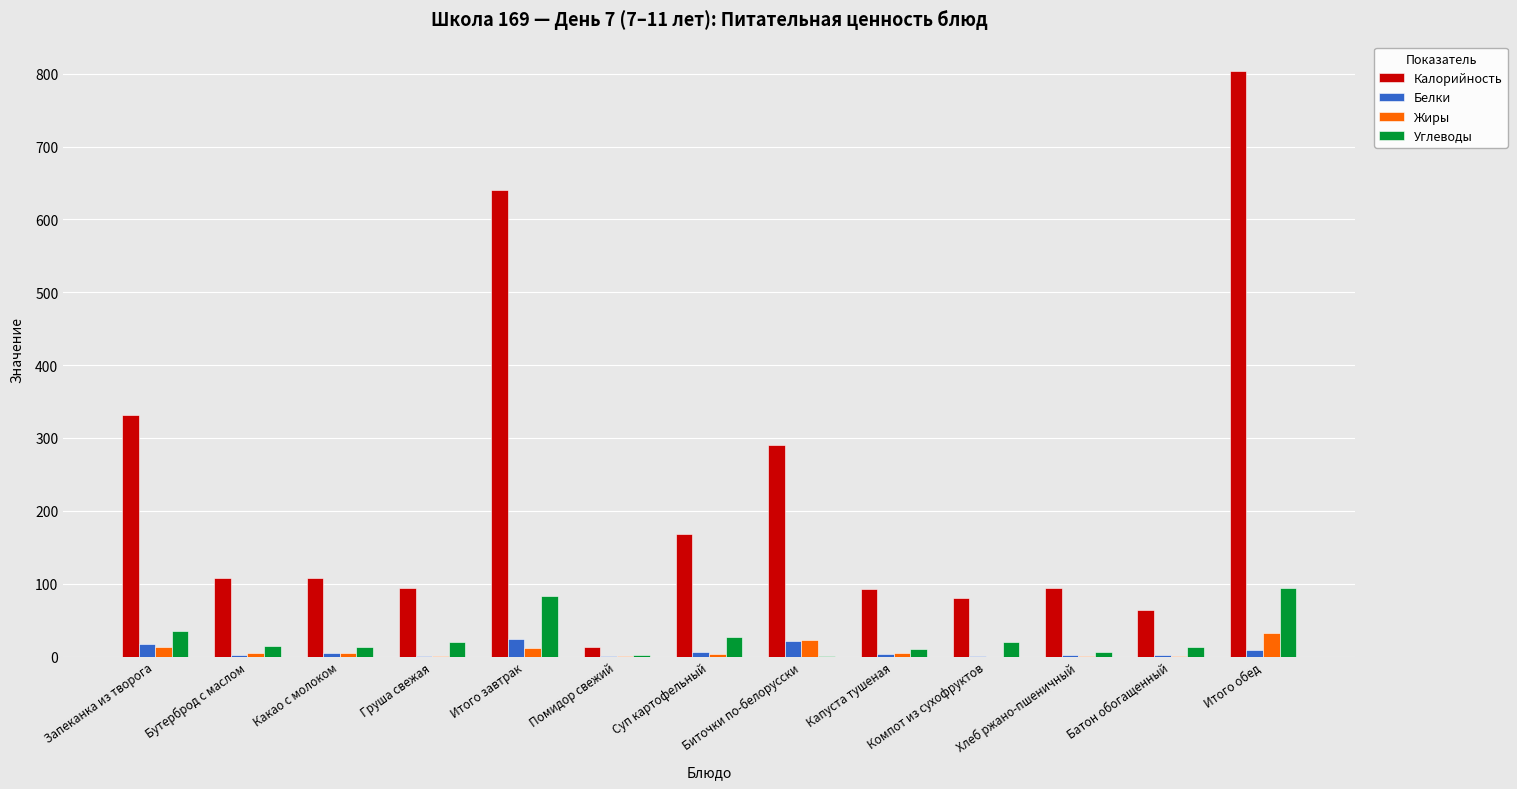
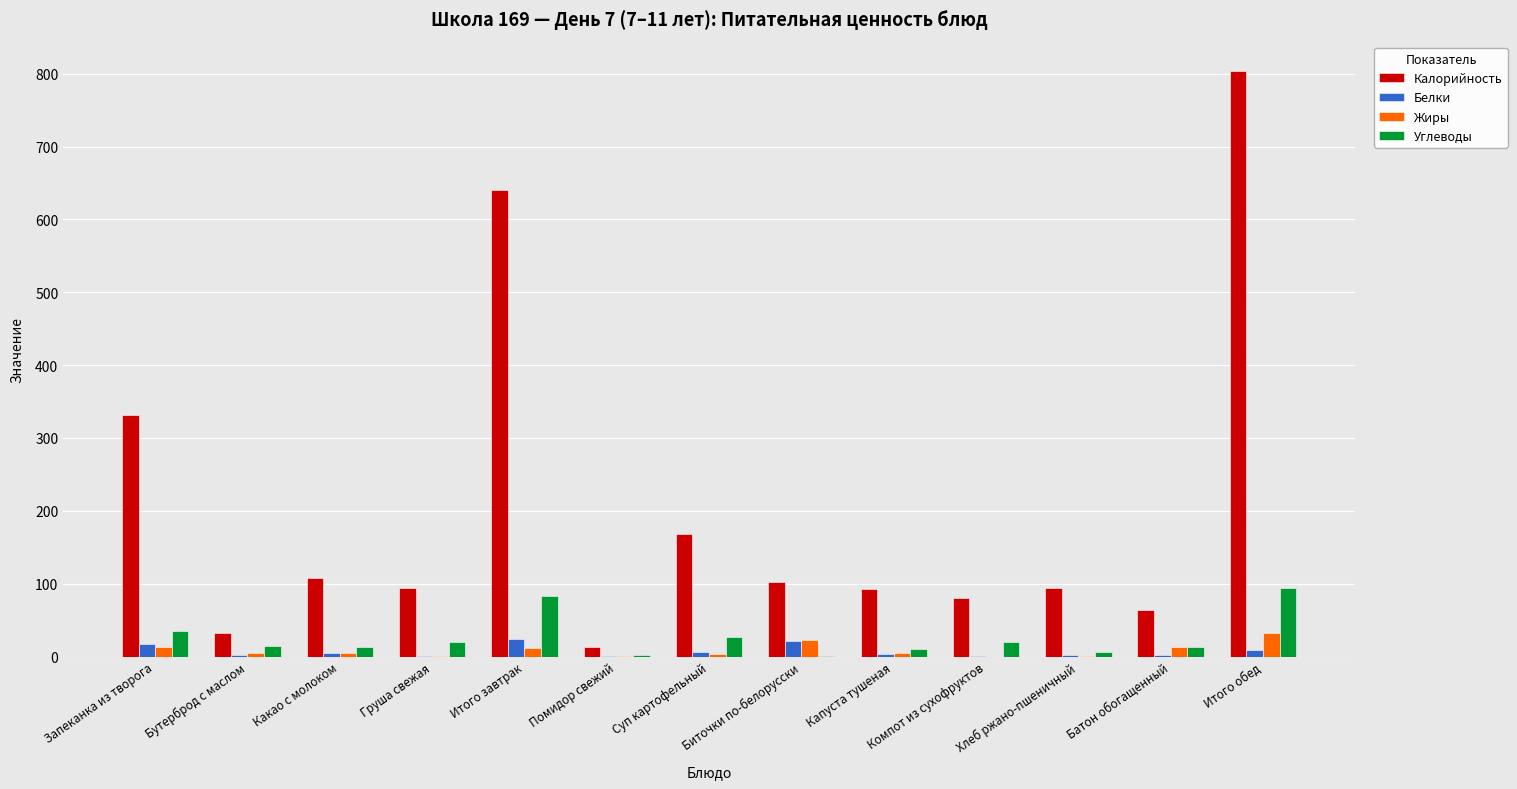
  {
    "Калорийность": {
      "Запеканка из творога": 330,
-     "Бутерброд с маслом": 110,
+     "Бутерброд с маслом": 30,
      "Какао с молоком": 110,
      "Груша свежая": 90,
      "Итого завтрак": 640,
      "Помидор свежий": 10,
      "Суп картофельный": 170,
-     "Биточки по-белорусски": 290,
+     "Биточки по-белорусски": 100,
      "Капуста тушеная": 90,
      "Компот из сухофруктов": 80,
      "Хлеб ржано-пшеничный": 90,
      "Батон обогащенный": 60,
      "Итого обед": 800
    },
    "Белки": {
      "Запеканка из творога": 20,
      "Какао с молоком": 0,
      "Итого завтрак": 20,
      "Суп картофельный": 10,
      "Биточки по-белорусски": 20,
      "Капуста тушеная": 0,
      "Итого обед": 10
    },
    "Жиры": {
      "Запеканка из творога": 10,
      "Бутерброд с маслом": 0,
      "Какао с молоком": 0,
      "Итого завтрак": 10,
      "Суп картофельный": 0,
      "Биточки по-белорусски": 20,
      "Капуста тушеная": 0,
      "Компот из сухофруктов": 0,
-     "Батон обогащенный": 0,
+     "Батон обогащенный": 10,
      "Итого обед": 30
    },
    "Углеводы": {
      "Запеканка из творога": 40,
      "Бутерброд с маслом": 10,
      "Какао с молоком": 10,
      "Груша свежая": 20,
      "Итого завтрак": 80,
      "Суп картофельный": 30,
      "Капуста тушеная": 10,
      "Компот из сухофруктов": 20,
      "Хлеб ржано-пшеничный": 10,
      "Батон обогащенный": 10,
      "Итого обед": 90
    }
  }
